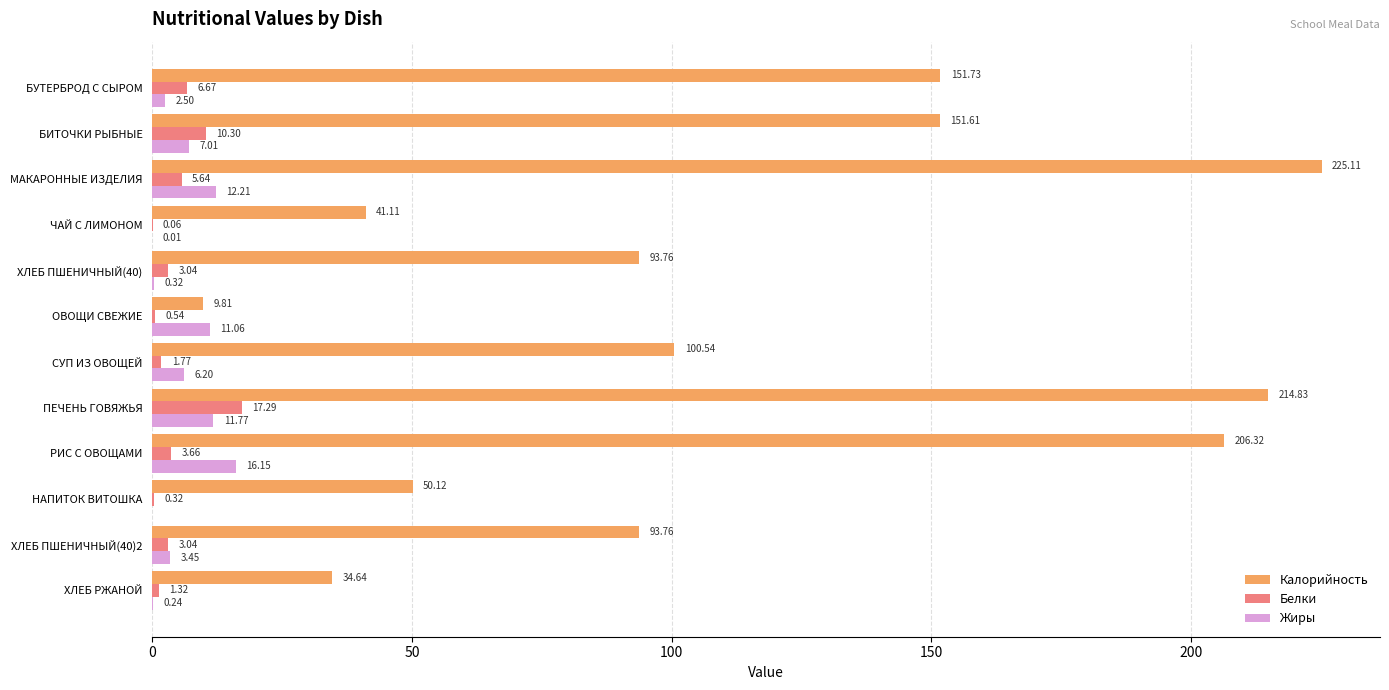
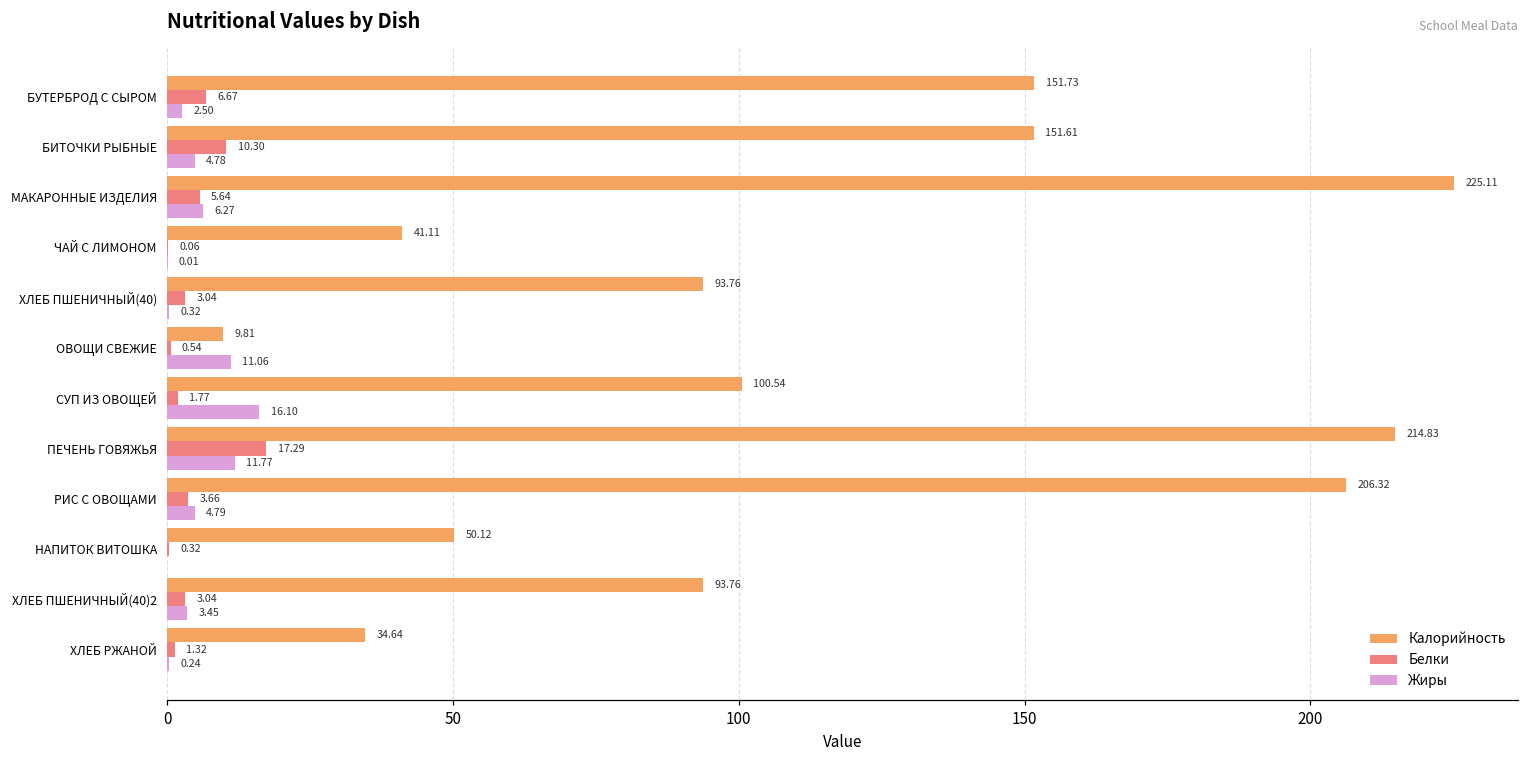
  {
    "Жиры": {
      "БУТЕРБРОД С СЫРОМ": 2.50,
-     "БИТОЧКИ РЫБНЫЕ": 7.01,
-     "МАКАРОННЫЕ ИЗДЕЛИЯ": 12.21,
+     "БИТОЧКИ РЫБНЫЕ": 4.78,
+     "МАКАРОННЫЕ ИЗДЕЛИЯ": 6.27,
      "ЧАЙ С ЛИМОНОМ": 0.01,
      "ХЛЕБ ПШЕНИЧНЫЙ(40)": 0.32,
      "ОВОЩИ СВЕЖИЕ": 11.06,
-     "СУП ИЗ ОВОЩЕЙ": 6.20,
+     "СУП ИЗ ОВОЩЕЙ": 16.10,
      "ПЕЧЕНЬ ГОВЯЖЬЯ": 11.77,
-     "РИС С ОВОЩАМИ": 16.15,
+     "РИС С ОВОЩАМИ": 4.79,
      "ХЛЕБ ПШЕНИЧНЫЙ(40)2": 3.45,
      "ХЛЕБ РЖАНОЙ": 0.24
    }
  }
